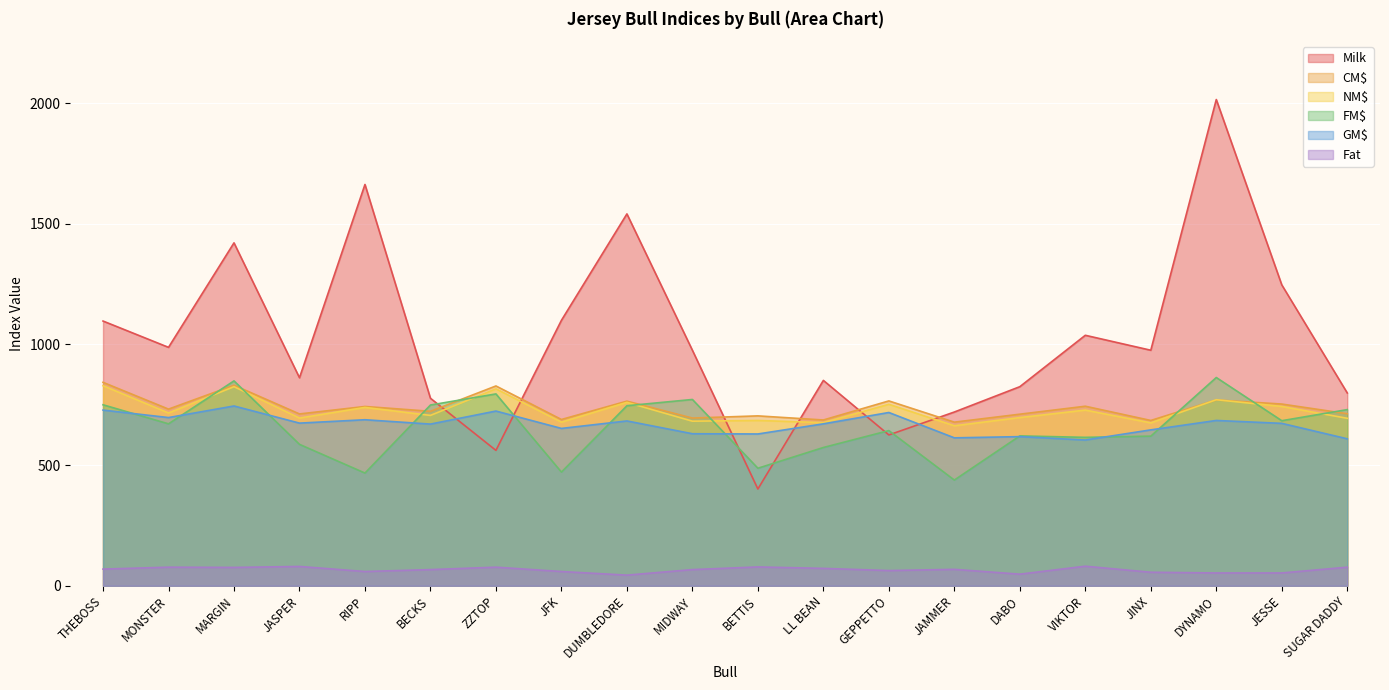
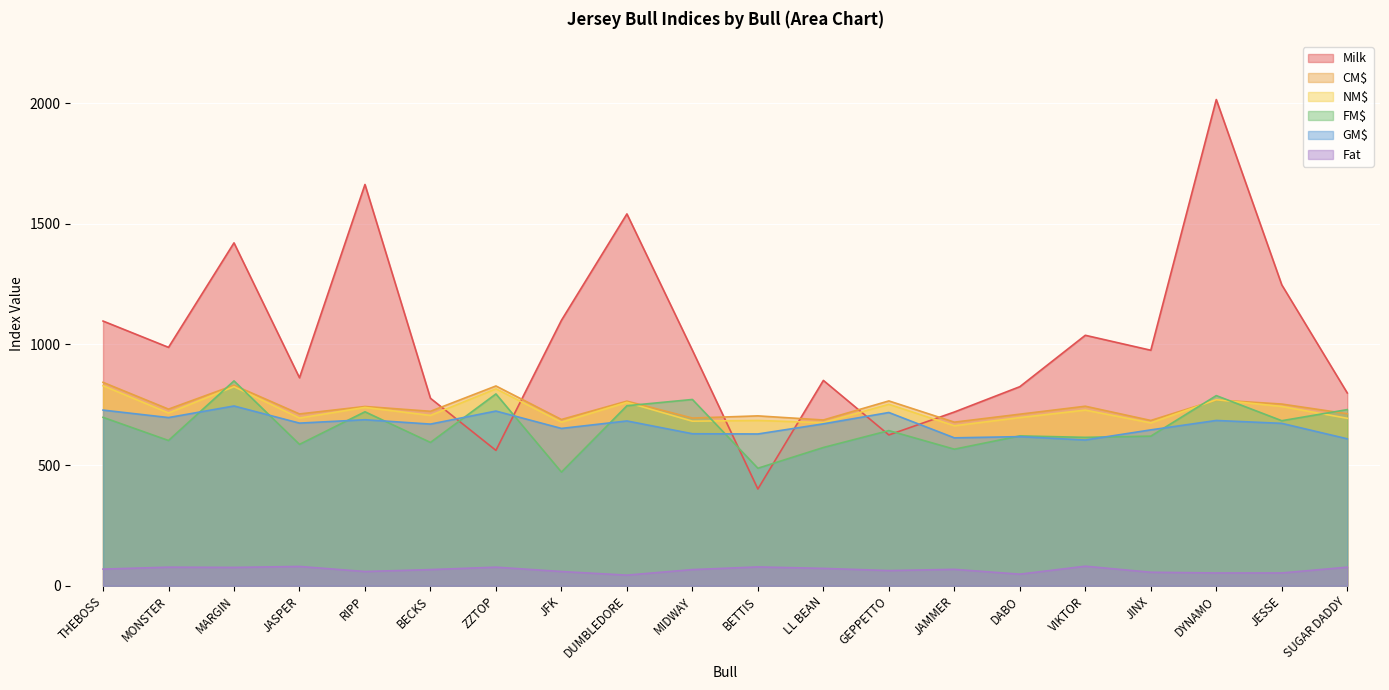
  {
    "FM$": {
-     "THEBOSS": 750,
-     "MONSTER": 670,
+     "THEBOSS": 700,
+     "MONSTER": 600,
      "MARGIN": 850,
      "JASPER": 590,
-     "RIPP": 470,
-     "BECKS": 750,
+     "RIPP": 720,
+     "BECKS": 590,
      "ZZTOP": 800,
      "JFK": 470,
      "DUMBLEDORE": 750,
      "MIDWAY": 770,
      "BETTIS": 490,
      "LL BEAN": 570,
      "GEPPETTO": 640,
-     "JAMMER": 440,
+     "JAMMER": 570,
      "VIKTOR": 620,
      "JINX": 620,
-     "DYNAMO": 860,
+     "DYNAMO": 790,
      "JESSE": 680,
      "SUGAR DADDY": 730
    }
  }
